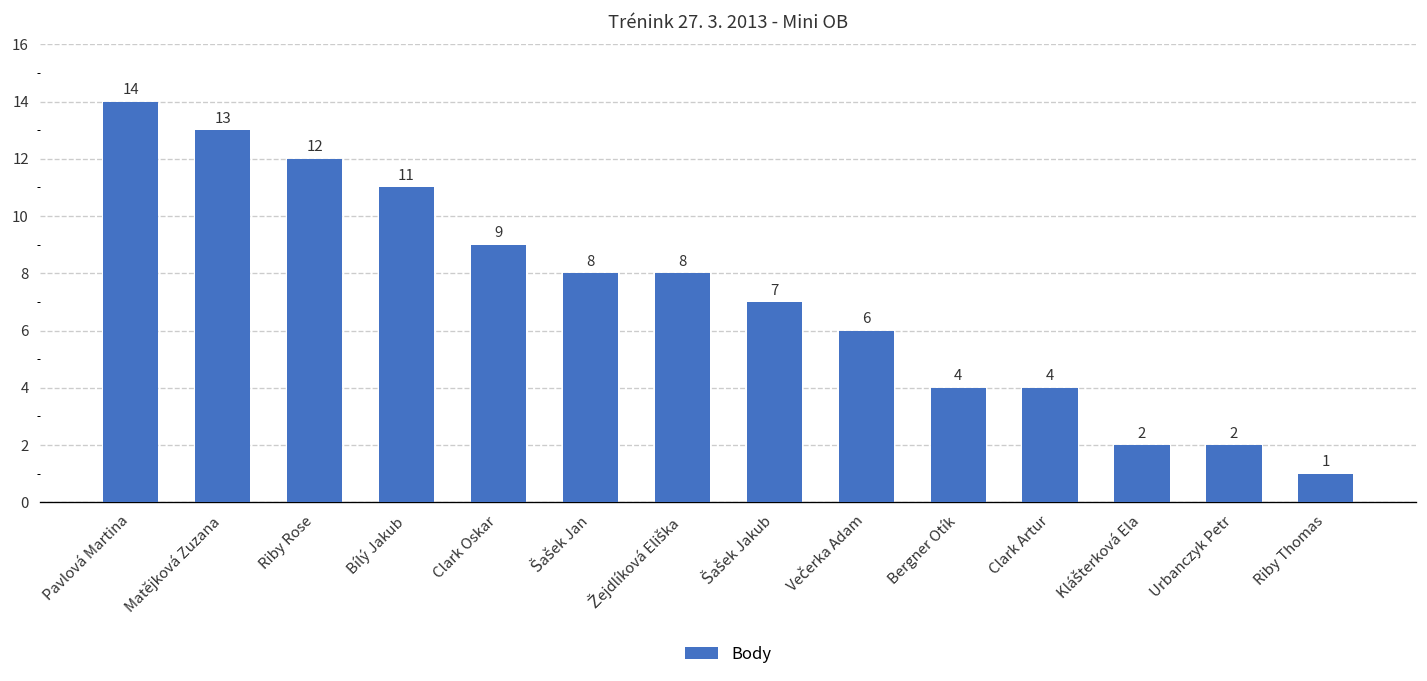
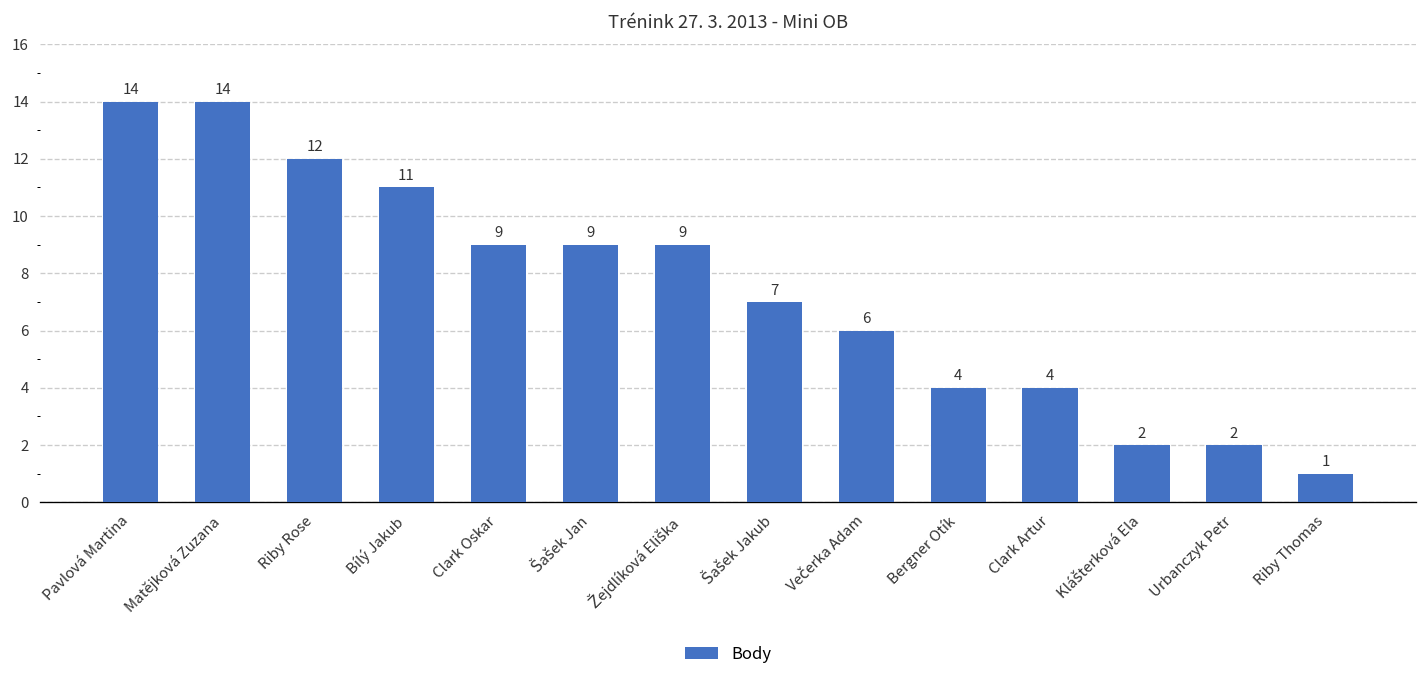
  {
    "Pavlová Martina": 14,
-   "Matějková Zuzana": 13,
+   "Matějková Zuzana": 14,
    "Riby Rose": 12,
    "Bílý Jakub": 11,
    "Clark Oskar": 9,
-   "Šašek Jan": 8,
-   "Žejdlíková Eliška": 8,
+   "Šašek Jan": 9,
+   "Žejdlíková Eliška": 9,
    "Šašek Jakub": 7,
    "Večerka Adam": 6,
    "Bergner Otík": 4,
    "Clark Artur": 4,
    "Klášterková Ela": 2,
    "Urbanczyk Petr": 2,
    "Riby Thomas": 1
  }
